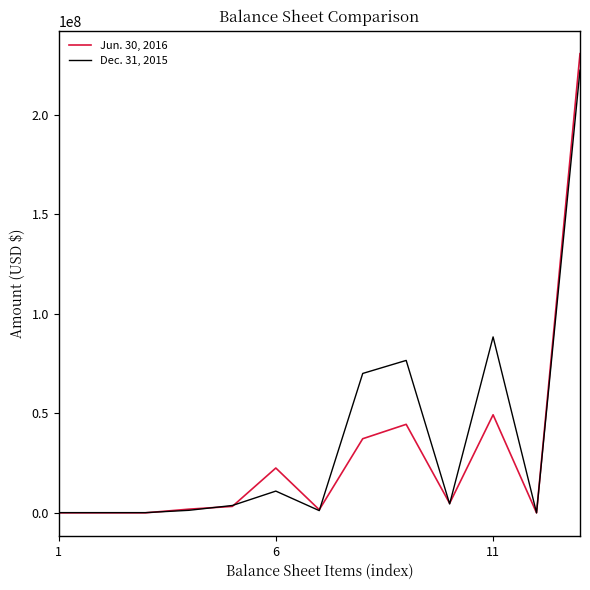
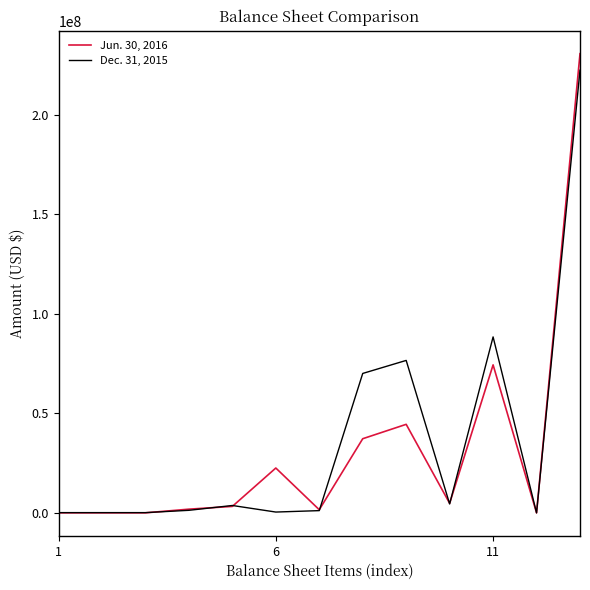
  {
    "Jun. 30, 2016": {
      "6": 23000000,
-     "11": 49000000
+     "11": 74000000
    },
    "Dec. 31, 2015": {
-     "6": 11000000,
+     "6": 0,
      "11": 88000000
    }
  }
